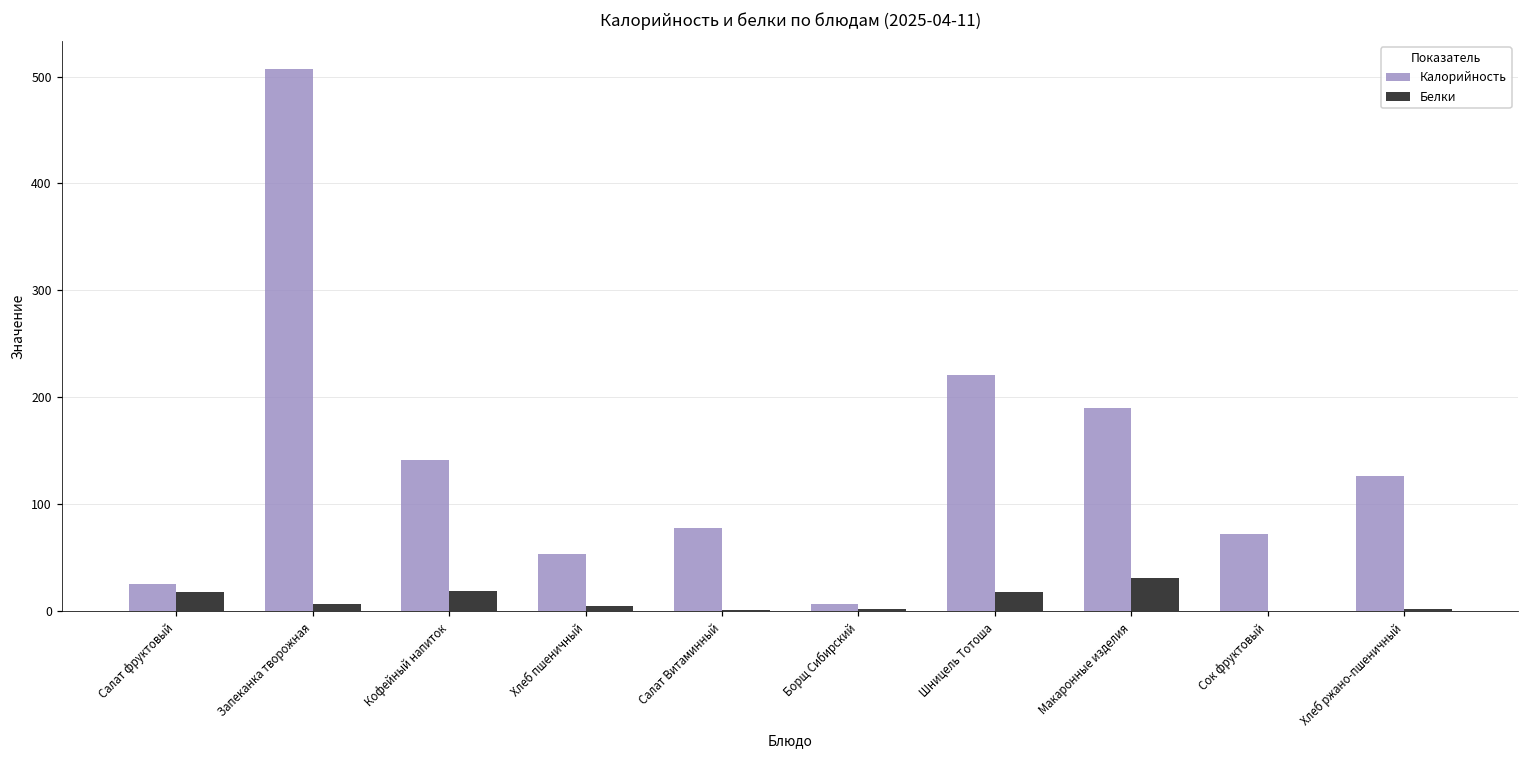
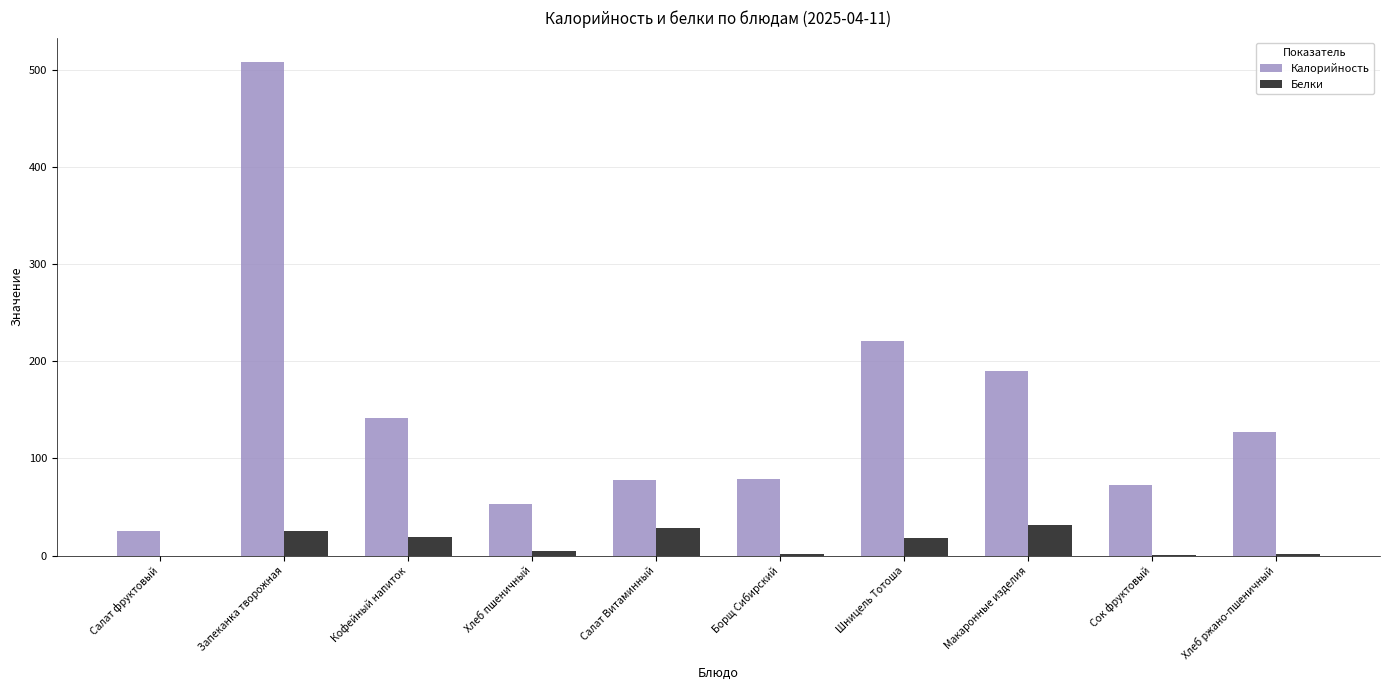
  {
    "Калорийность": {
      "Салат фруктовый": 30,
      "Запеканка творожная": 510,
      "Кофейный напиток": 140,
      "Хлеб пшеничный": 50,
      "Салат Витаминный": 80,
-     "Борщ Сибирский": 10,
+     "Борщ Сибирский": 80,
      "Шницель Тотоша": 220,
      "Макаронные изделия": 190,
      "Сок фруктовый": 70,
      "Хлеб ржано-пшеничный": 130
    },
    "Белки": {
-     "Салат фруктовый": 20,
-     "Запеканка творожная": 10,
+     "Салат фруктовый": 0,
+     "Запеканка творожная": 30,
      "Кофейный напиток": 20,
      "Хлеб пшеничный": 0,
-     "Салат Витаминный": 0,
+     "Салат Витаминный": 30,
      "Шницель Тотоша": 20,
      "Макаронные изделия": 30
    }
  }
